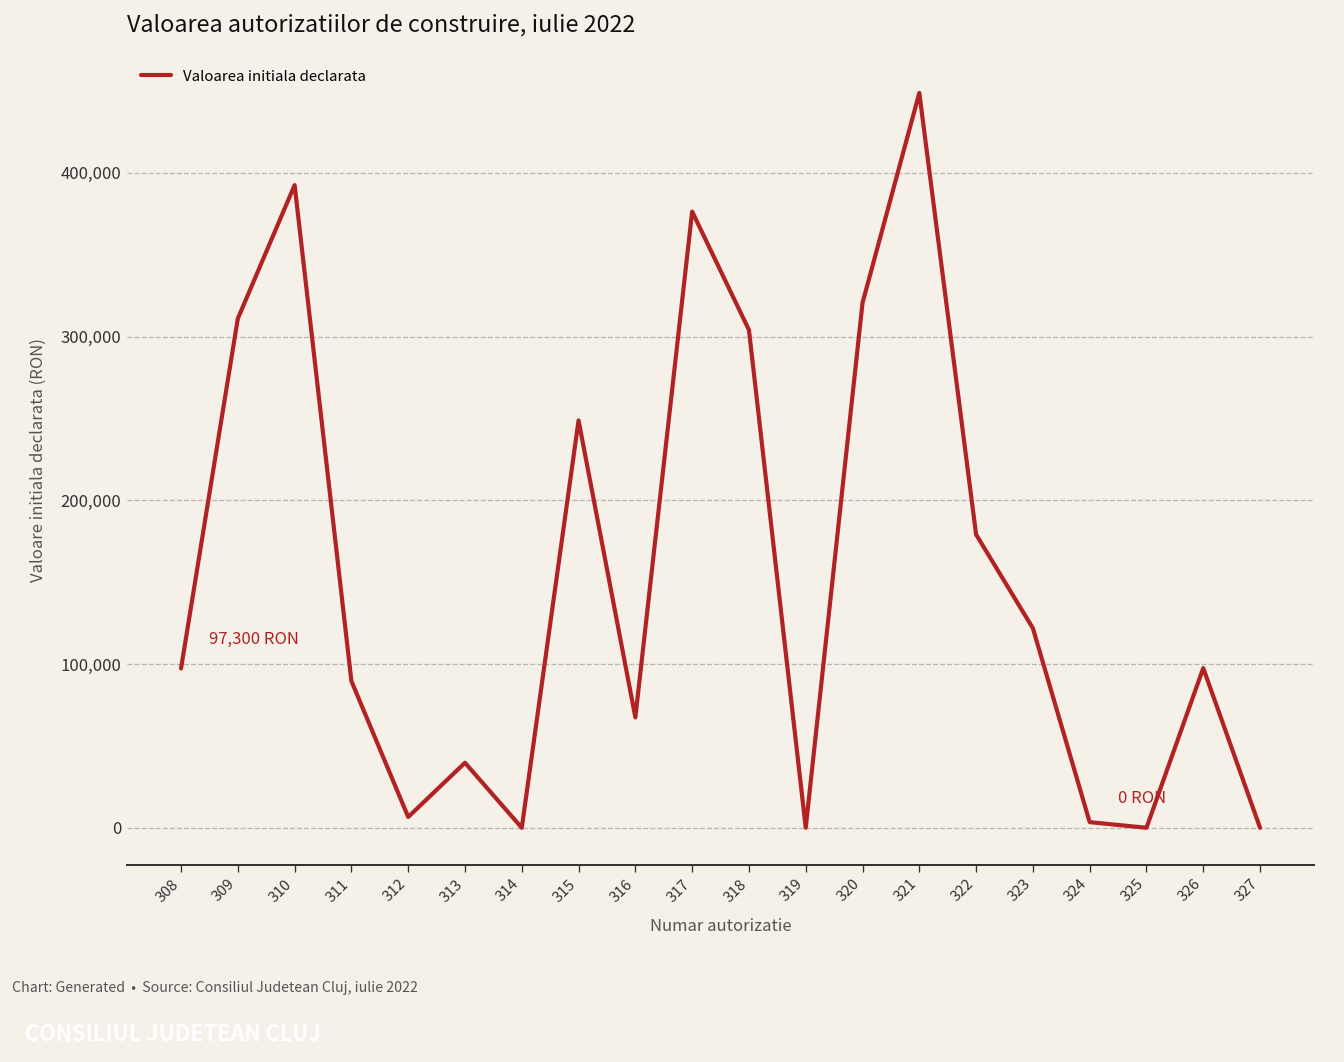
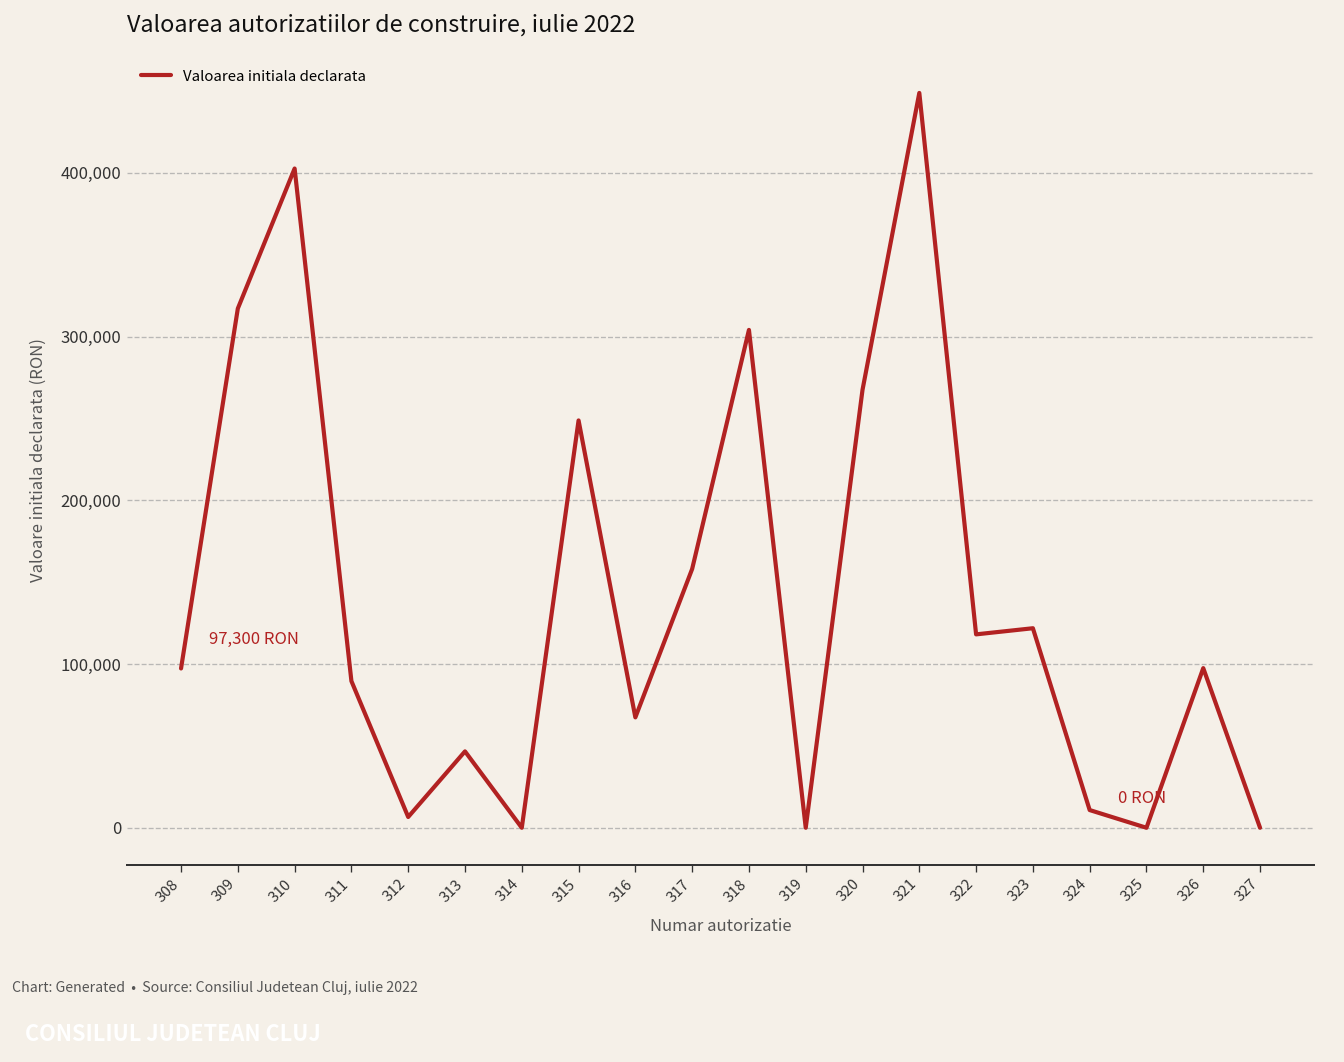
  {
    "308": "97,000",
-   "309": "311,000",
-   "310": "393,000",
+   "309": "317,000",
+   "310": "403,000",
    "311": "90,000",
    "312": "7,000",
-   "313": "40,000",
+   "313": "47,000",
    "314": "0",
    "315": "249,000",
    "316": "67,000",
-   "317": "376,000",
+   "317": "158,000",
    "318": "304,000",
    "319": "0",
-   "320": "321,000",
+   "320": "267,000",
    "321": "449,000",
-   "322": "179,000",
+   "322": "118,000",
    "323": "122,000",
-   "324": "3,000",
+   "324": "11,000",
    "326": "98,000",
    "327": "0"
  }
